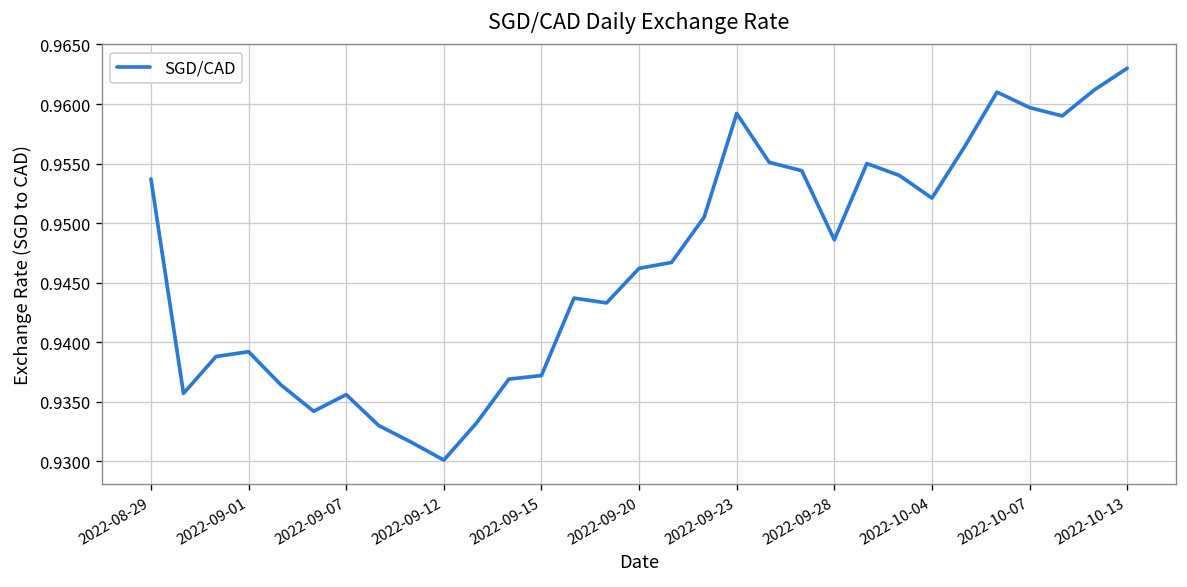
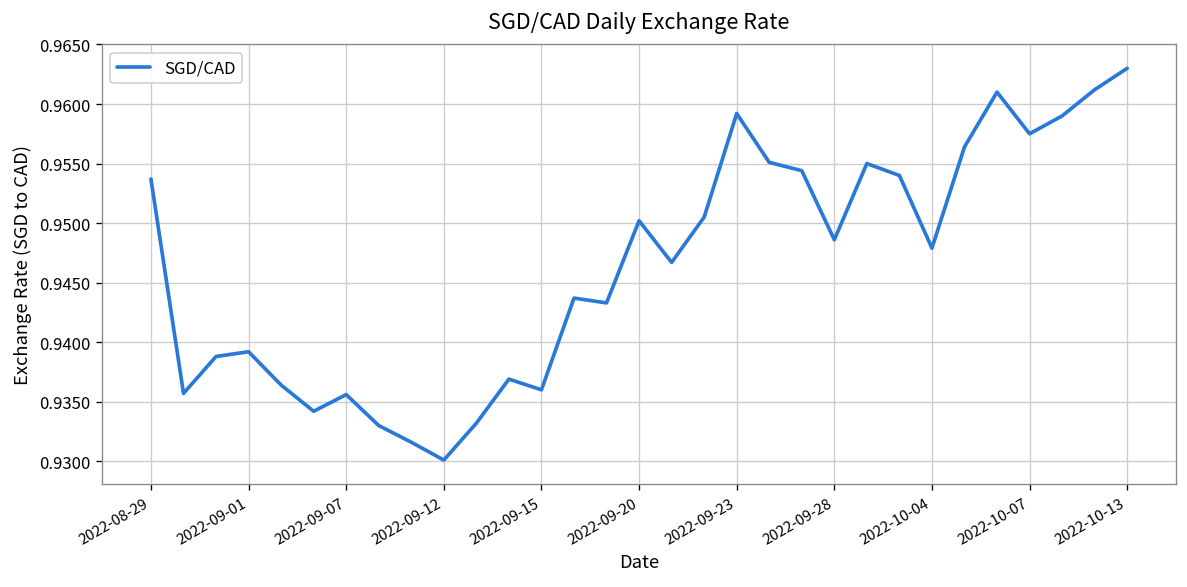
  {
    "2022-08-29": 0.954,
    "2022-09-01": 0.939,
    "2022-09-07": 0.936,
    "2022-09-12": 0.930,
-   "2022-09-15": 0.937,
-   "2022-09-20": 0.946,
+   "2022-09-15": 0.936,
+   "2022-09-20": 0.950,
    "2022-09-23": 0.959,
    "2022-09-28": 0.949,
-   "2022-10-04": 0.952,
-   "2022-10-07": 0.960,
+   "2022-10-04": 0.948,
+   "2022-10-07": 0.958,
    "2022-10-13": 0.963
  }
